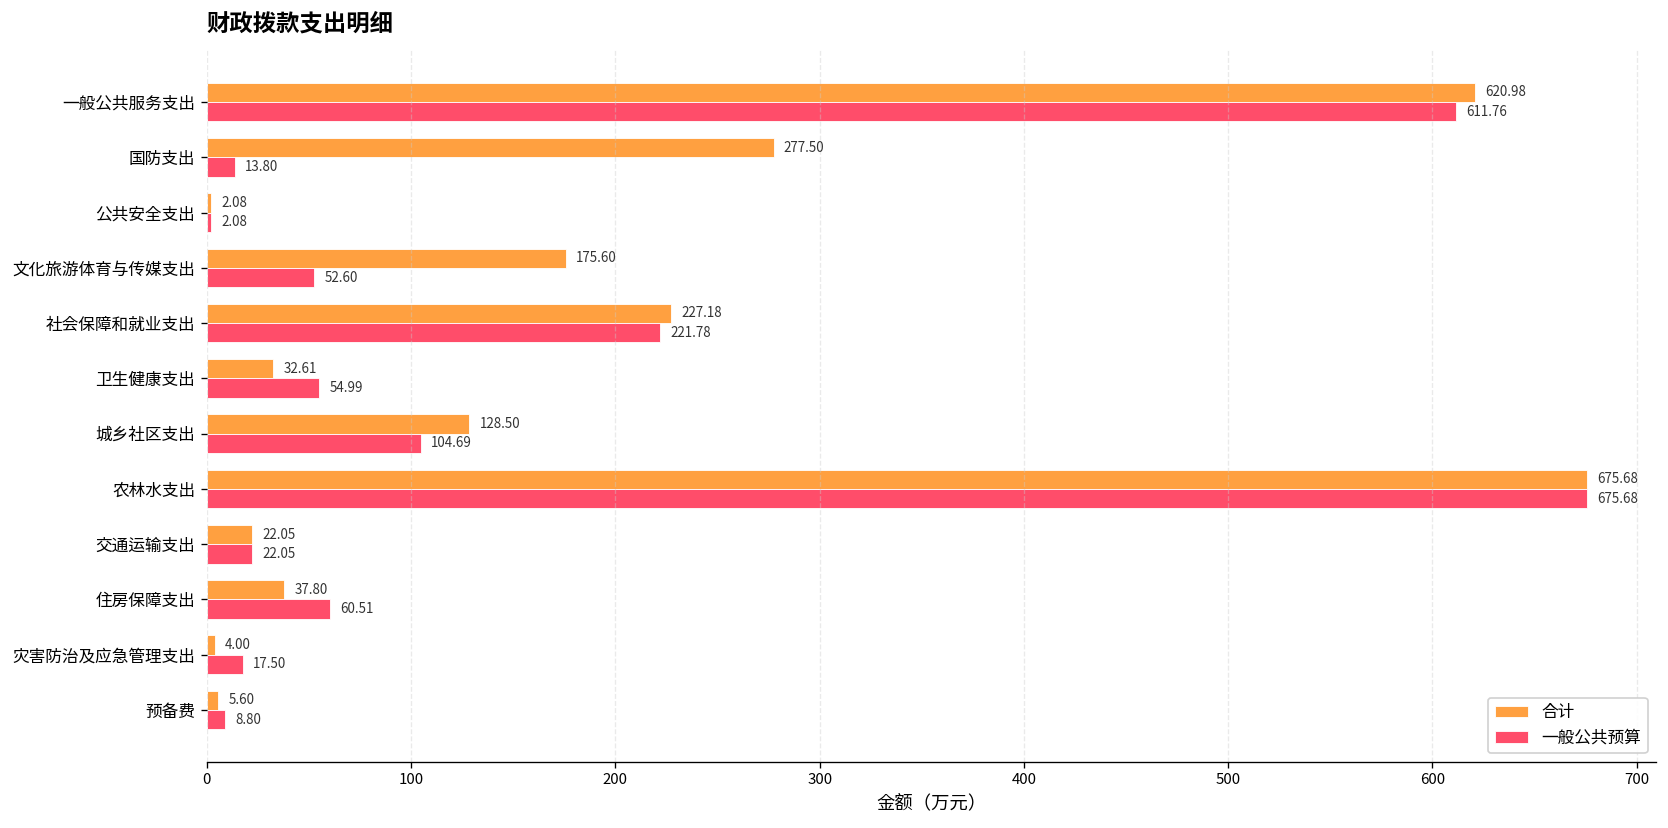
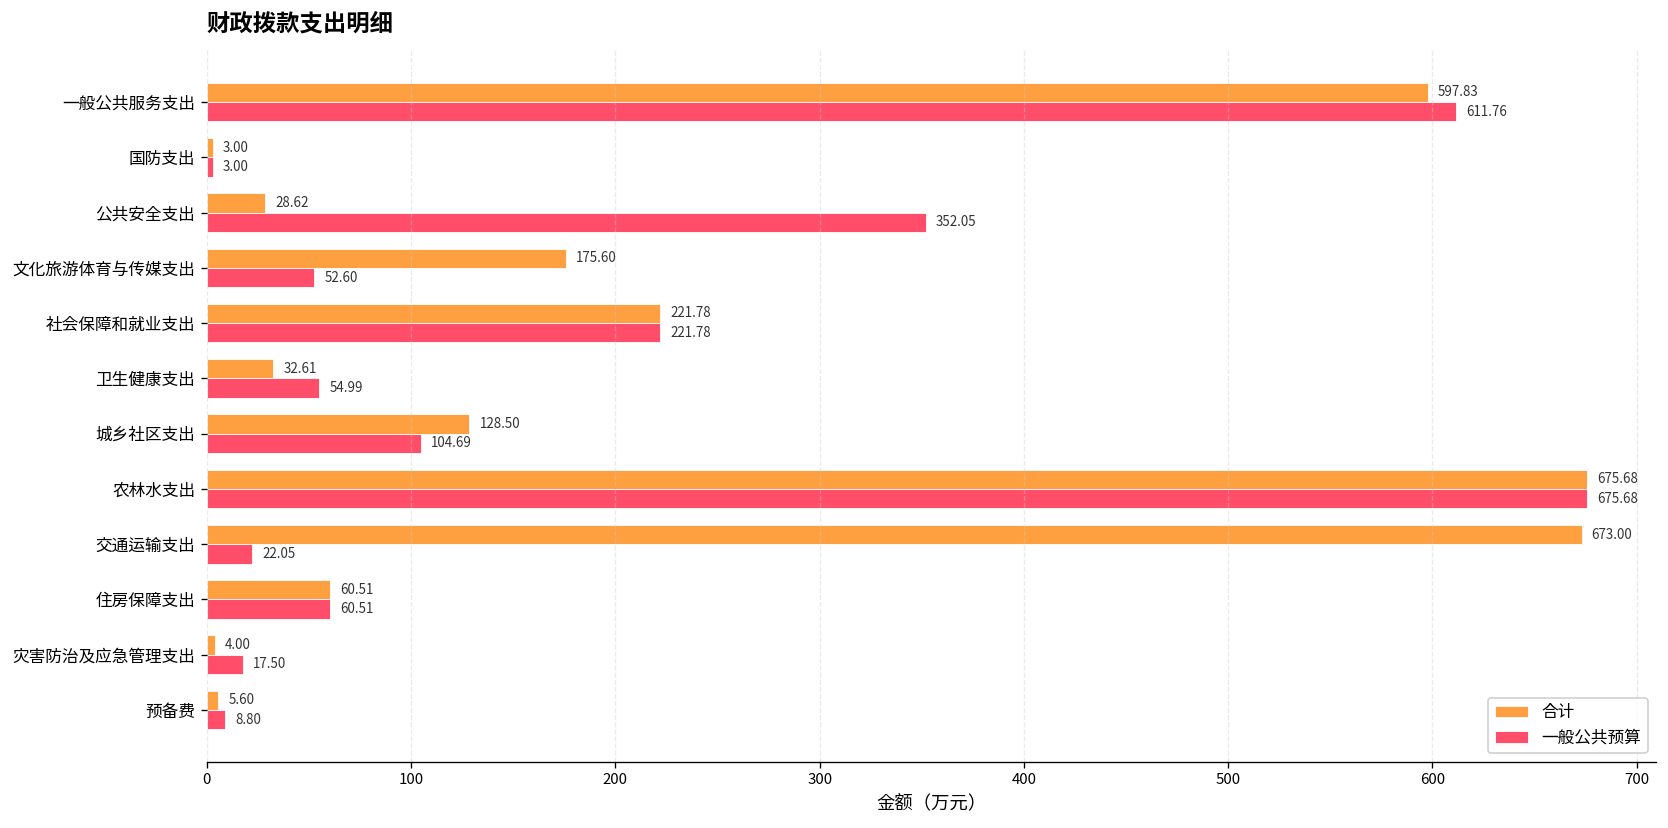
  {
    "合计": {
-     "一般公共服务支出": 620.98,
-     "国防支出": 277.50,
-     "公共安全支出": 2.08,
+     "一般公共服务支出": 597.83,
+     "国防支出": 3.00,
+     "公共安全支出": 28.62,
      "文化旅游体育与传媒支出": 175.60,
-     "社会保障和就业支出": 227.18,
+     "社会保障和就业支出": 221.78,
      "卫生健康支出": 32.61,
      "城乡社区支出": 128.50,
      "农林水支出": 675.68,
-     "交通运输支出": 22.05,
-     "住房保障支出": 37.80,
+     "交通运输支出": 673.00,
+     "住房保障支出": 60.51,
      "灾害防治及应急管理支出": 4.00,
      "预备费": 5.60
    },
    "一般公共预算": {
      "一般公共服务支出": 611.76,
-     "国防支出": 13.80,
-     "公共安全支出": 2.08,
+     "国防支出": 3.00,
+     "公共安全支出": 352.05,
      "文化旅游体育与传媒支出": 52.60,
      "社会保障和就业支出": 221.78,
      "卫生健康支出": 54.99,
      "城乡社区支出": 104.69,
      "农林水支出": 675.68,
      "交通运输支出": 22.05,
      "住房保障支出": 60.51,
      "灾害防治及应急管理支出": 17.50,
      "预备费": 8.80
    }
  }
